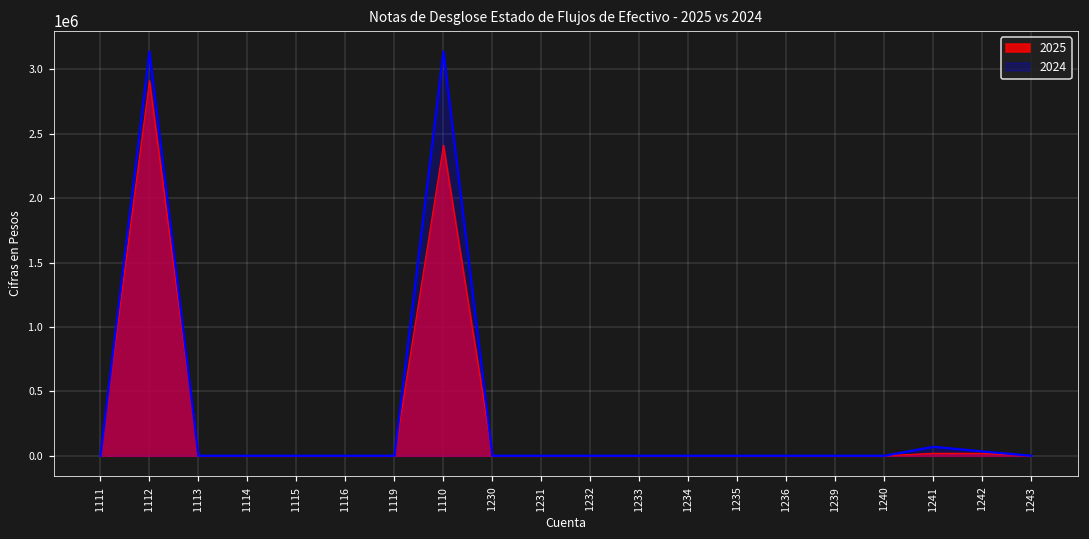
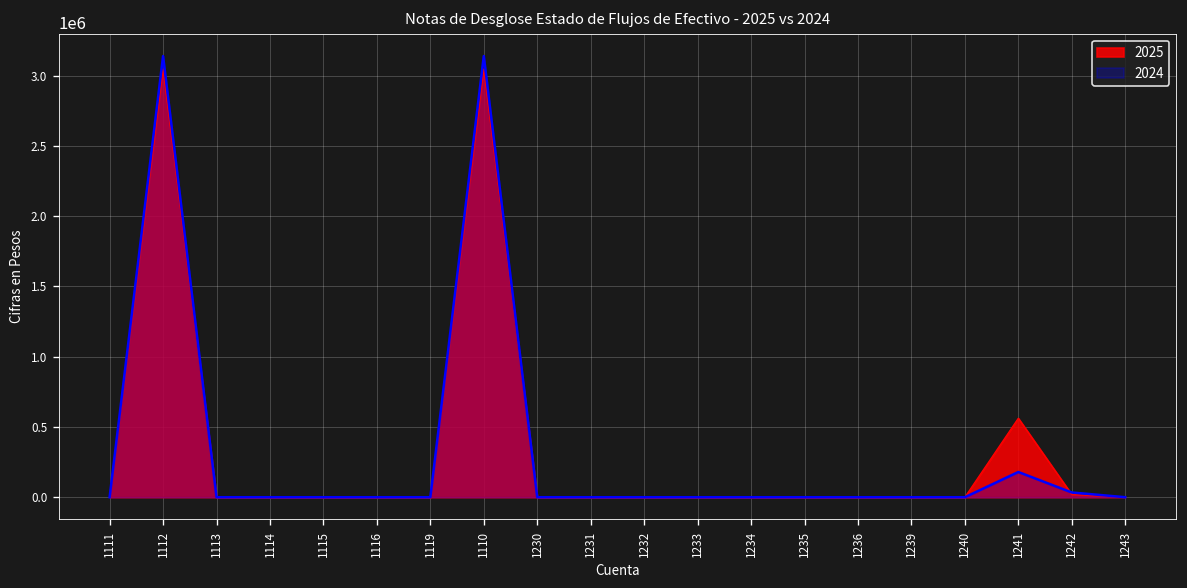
  {
    "2025": {
-     "1112": 2910000,
-     "1110": 2410000,
-     "1241": 20000
+     "1112": 3050000,
+     "1110": 3050000,
+     "1241": 560000
    },
    "2024": {
      "1112": 3140000,
      "1110": 3140000,
-     "1241": 70000
+     "1241": 180000
    }
  }
